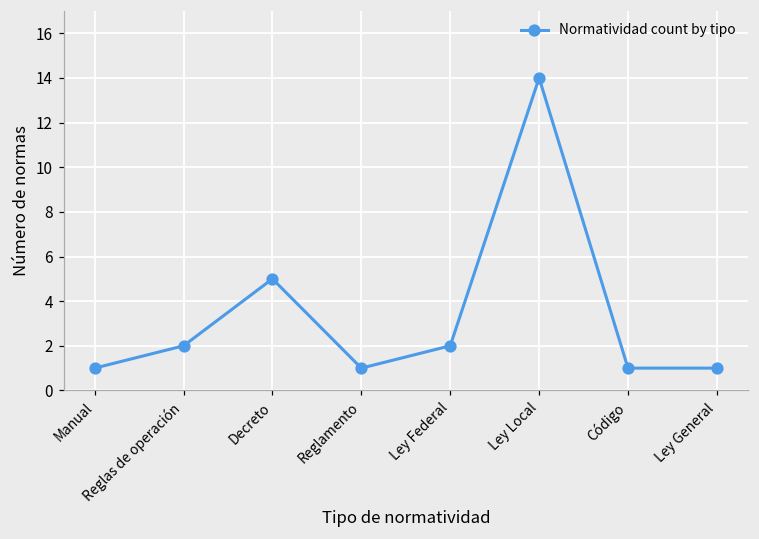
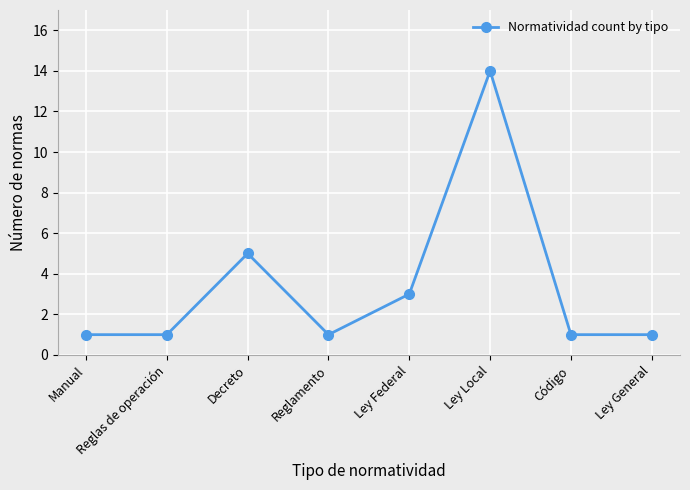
  {
    "Manual": 1,
-   "Reglas de operación": 2,
+   "Reglas de operación": 1,
    "Decreto": 5,
    "Reglamento": 1,
-   "Ley Federal": 2,
+   "Ley Federal": 3,
    "Ley Local": 14,
    "Código": 1,
    "Ley General": 1
  }
